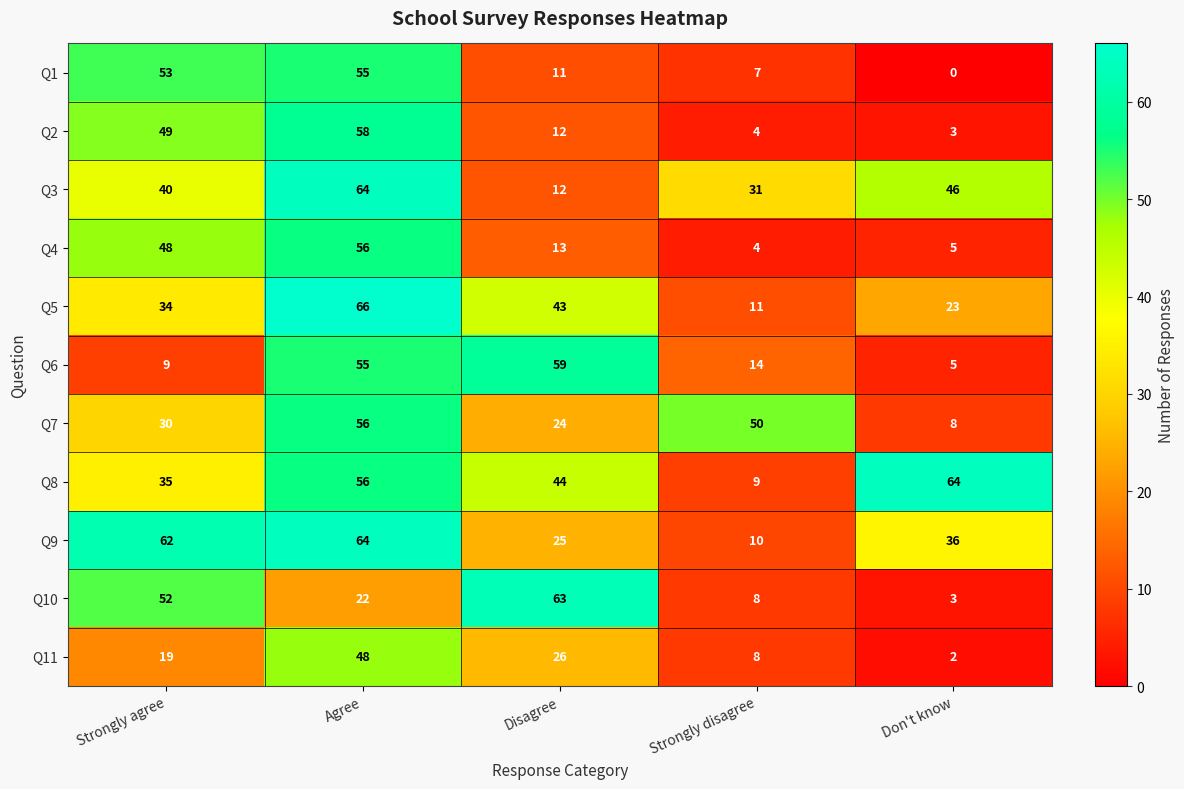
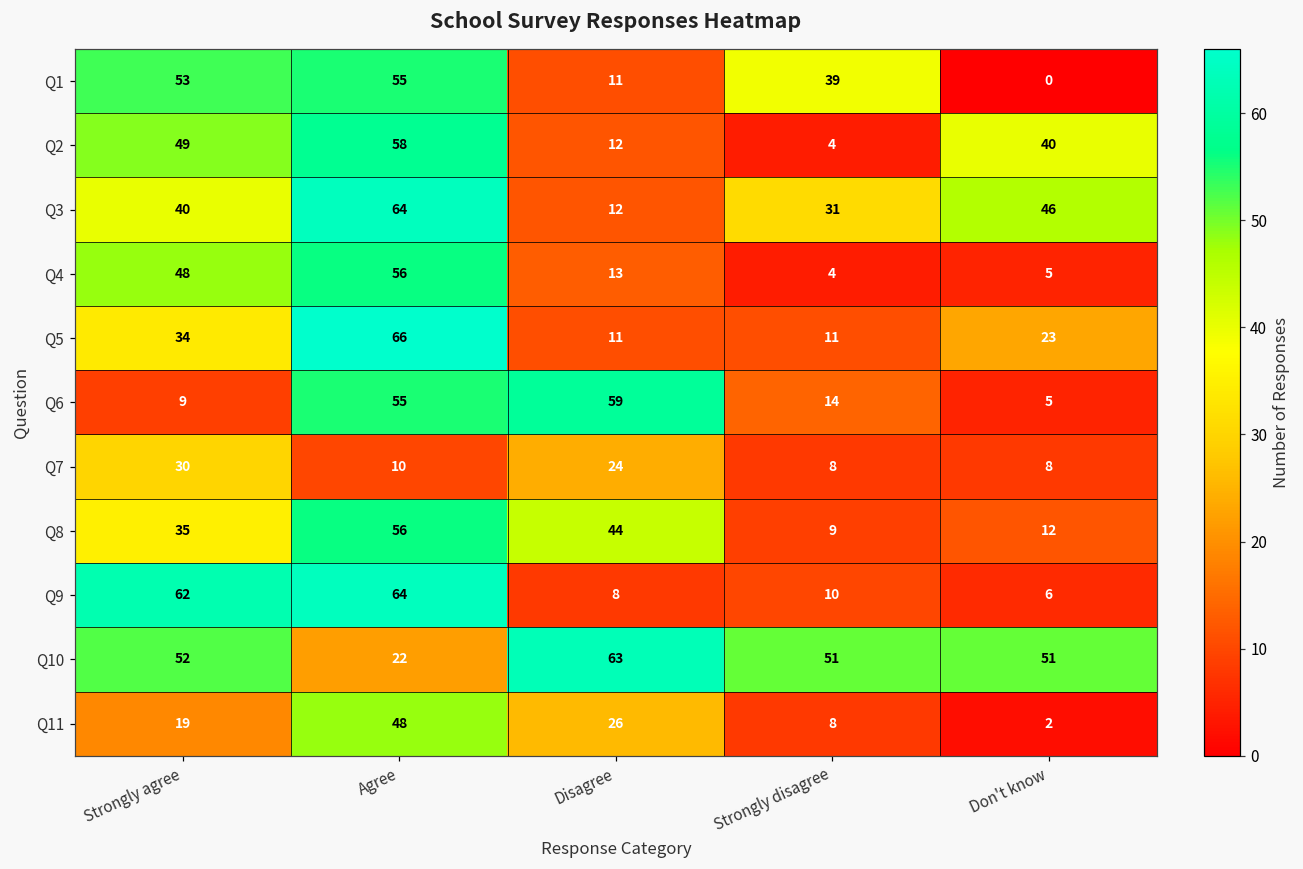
  {
    "Q1": {
      "Strongly agree": 53,
      "Agree": 55,
      "Disagree": 11,
-     "Strongly disagree": 7,
+     "Strongly disagree": 39,
      "Don't know": 0
    },
    "Q2": {
      "Strongly agree": 49,
      "Agree": 58,
      "Disagree": 12,
      "Strongly disagree": 4,
-     "Don't know": 3
+     "Don't know": 40
    },
    "Q3": {
      "Strongly agree": 40,
      "Agree": 64,
      "Disagree": 12,
      "Strongly disagree": 31,
      "Don't know": 46
    },
    "Q4": {
      "Strongly agree": 48,
      "Agree": 56,
      "Disagree": 13,
      "Strongly disagree": 4,
      "Don't know": 5
    },
    "Q5": {
      "Strongly agree": 34,
      "Agree": 66,
-     "Disagree": 43,
+     "Disagree": 11,
      "Strongly disagree": 11,
      "Don't know": 23
    },
    "Q6": {
      "Strongly agree": 9,
      "Agree": 55,
      "Disagree": 59,
      "Strongly disagree": 14,
      "Don't know": 5
    },
    "Q7": {
      "Strongly agree": 30,
-     "Agree": 56,
+     "Agree": 10,
      "Disagree": 24,
-     "Strongly disagree": 50,
+     "Strongly disagree": 8,
      "Don't know": 8
    },
    "Q8": {
      "Strongly agree": 35,
      "Agree": 56,
      "Disagree": 44,
      "Strongly disagree": 9,
-     "Don't know": 64
+     "Don't know": 12
    },
    "Q9": {
      "Strongly agree": 62,
      "Agree": 64,
-     "Disagree": 25,
+     "Disagree": 8,
      "Strongly disagree": 10,
-     "Don't know": 36
+     "Don't know": 6
    },
    "Q10": {
      "Strongly agree": 52,
      "Agree": 22,
      "Disagree": 63,
-     "Strongly disagree": 8,
-     "Don't know": 3
+     "Strongly disagree": 51,
+     "Don't know": 51
    },
    "Q11": {
      "Strongly agree": 19,
      "Agree": 48,
      "Disagree": 26,
      "Strongly disagree": 8,
      "Don't know": 2
    }
  }
